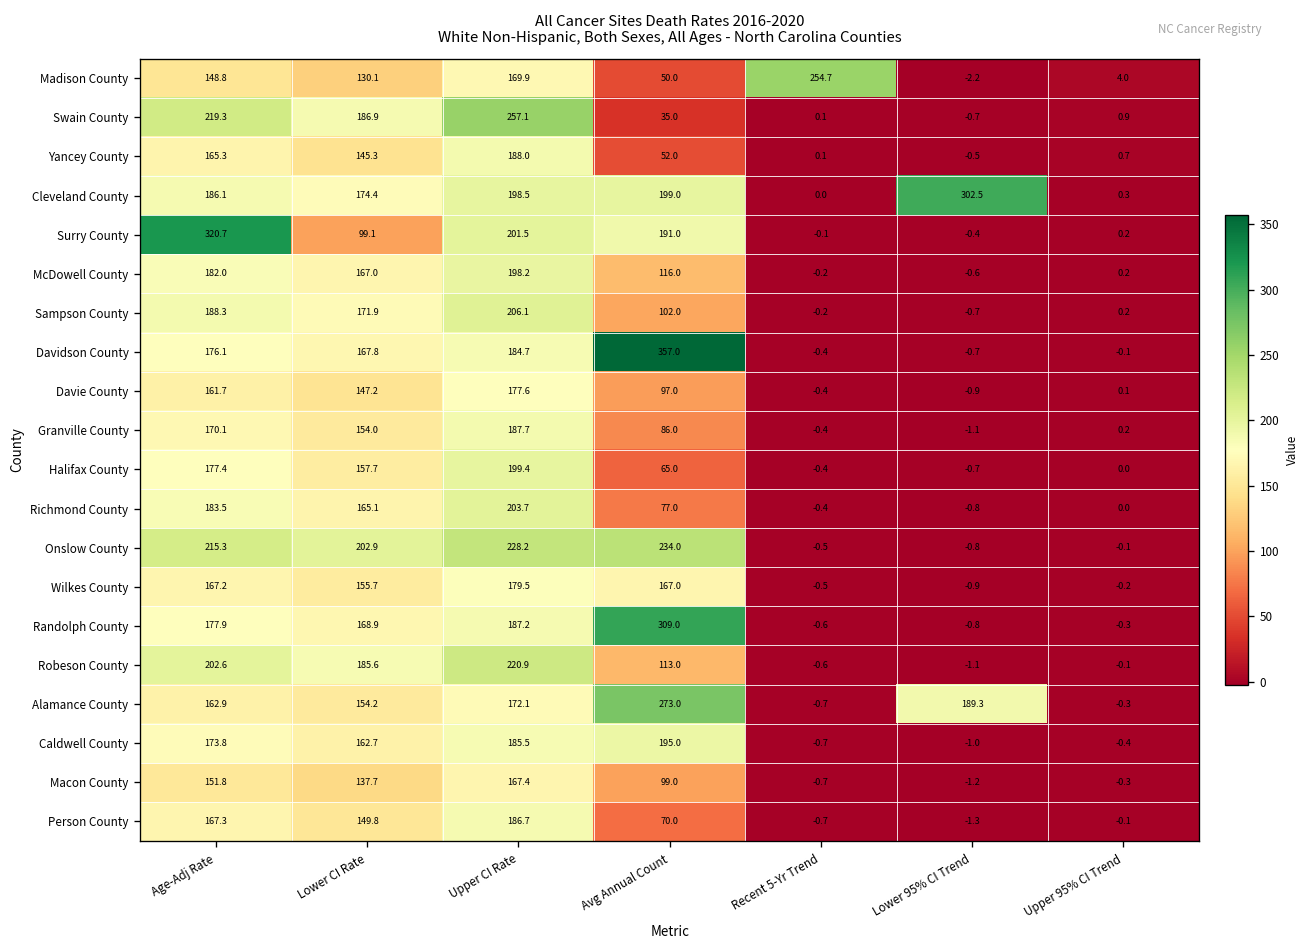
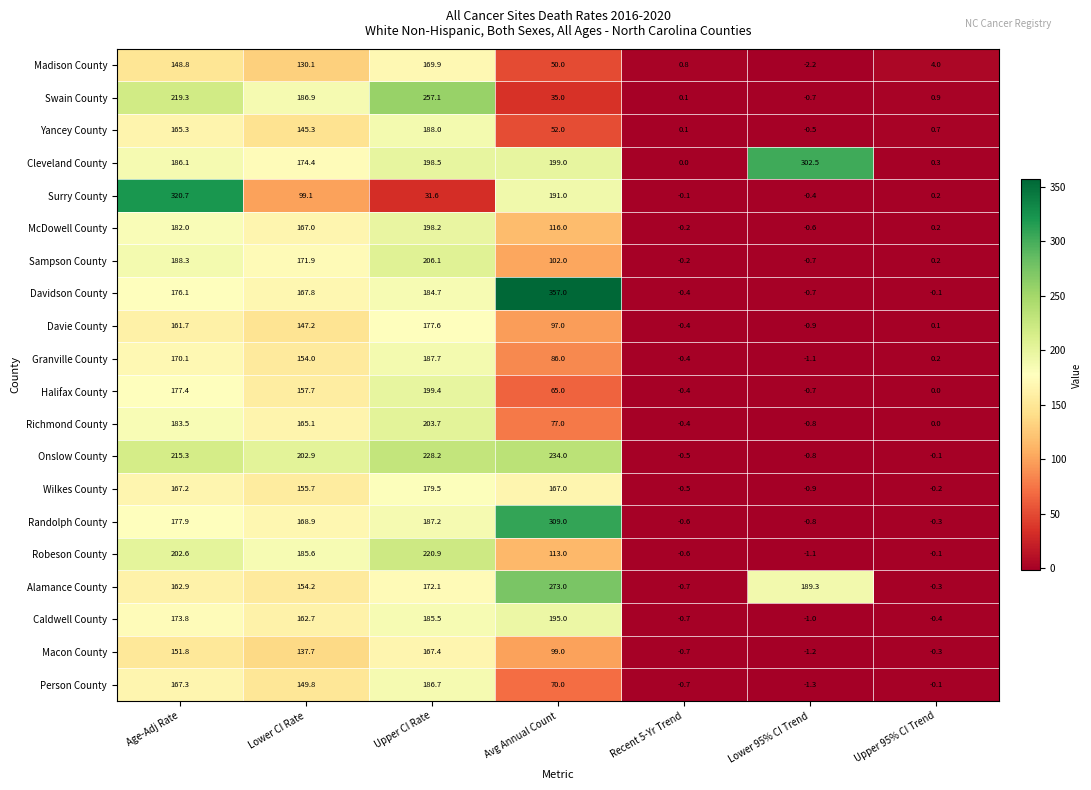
  {
    "Madison County": {
      "Age-Adj Rate": 148.8,
      "Lower CI Rate": 130.1,
      "Upper CI Rate": 169.9,
      "Avg Annual Count": 50.0,
-     "Recent 5-Yr Trend": 254.7,
+     "Recent 5-Yr Trend": 0.8,
      "Lower 95% CI Trend": -2.2,
      "Upper 95% CI Trend": 4.0
    },
    "Swain County": {
      "Age-Adj Rate": 219.3,
      "Lower CI Rate": 186.9,
      "Upper CI Rate": 257.1,
      "Avg Annual Count": 35.0,
      "Recent 5-Yr Trend": 0.1,
      "Lower 95% CI Trend": -0.7,
      "Upper 95% CI Trend": 0.9
    },
    "Yancey County": {
      "Age-Adj Rate": 165.3,
      "Lower CI Rate": 145.3,
      "Upper CI Rate": 188.0,
      "Avg Annual Count": 52.0,
      "Recent 5-Yr Trend": 0.1,
      "Lower 95% CI Trend": -0.5,
      "Upper 95% CI Trend": 0.7
    },
    "Cleveland County": {
      "Age-Adj Rate": 186.1,
      "Lower CI Rate": 174.4,
      "Upper CI Rate": 198.5,
      "Avg Annual Count": 199.0,
      "Recent 5-Yr Trend": 0.0,
      "Lower 95% CI Trend": 302.5,
      "Upper 95% CI Trend": 0.3
    },
    "Surry County": {
      "Age-Adj Rate": 320.7,
      "Lower CI Rate": 99.1,
-     "Upper CI Rate": 201.5,
+     "Upper CI Rate": 31.6,
      "Avg Annual Count": 191.0,
      "Recent 5-Yr Trend": -0.1,
      "Lower 95% CI Trend": -0.4,
      "Upper 95% CI Trend": 0.2
    },
    "McDowell County": {
      "Age-Adj Rate": 182.0,
      "Lower CI Rate": 167.0,
      "Upper CI Rate": 198.2,
      "Avg Annual Count": 116.0,
      "Recent 5-Yr Trend": -0.2,
      "Lower 95% CI Trend": -0.6,
      "Upper 95% CI Trend": 0.2
    },
    "Sampson County": {
      "Age-Adj Rate": 188.3,
      "Lower CI Rate": 171.9,
      "Upper CI Rate": 206.1,
      "Avg Annual Count": 102.0,
      "Recent 5-Yr Trend": -0.2,
      "Lower 95% CI Trend": -0.7,
      "Upper 95% CI Trend": 0.2
    },
    "Davidson County": {
      "Age-Adj Rate": 176.1,
      "Lower CI Rate": 167.8,
      "Upper CI Rate": 184.7,
      "Avg Annual Count": 357.0,
      "Recent 5-Yr Trend": -0.4,
      "Lower 95% CI Trend": -0.7,
      "Upper 95% CI Trend": -0.1
    },
    "Davie County": {
      "Age-Adj Rate": 161.7,
      "Lower CI Rate": 147.2,
      "Upper CI Rate": 177.6,
      "Avg Annual Count": 97.0,
      "Recent 5-Yr Trend": -0.4,
      "Lower 95% CI Trend": -0.9,
      "Upper 95% CI Trend": 0.1
    },
    "Granville County": {
      "Age-Adj Rate": 170.1,
      "Lower CI Rate": 154.0,
      "Upper CI Rate": 187.7,
      "Avg Annual Count": 86.0,
      "Recent 5-Yr Trend": -0.4,
      "Lower 95% CI Trend": -1.1,
      "Upper 95% CI Trend": 0.2
    },
    "Halifax County": {
      "Age-Adj Rate": 177.4,
      "Lower CI Rate": 157.7,
      "Upper CI Rate": 199.4,
      "Avg Annual Count": 65.0,
      "Recent 5-Yr Trend": -0.4,
      "Lower 95% CI Trend": -0.7,
      "Upper 95% CI Trend": 0.0
    },
    "Richmond County": {
      "Age-Adj Rate": 183.5,
      "Lower CI Rate": 165.1,
      "Upper CI Rate": 203.7,
      "Avg Annual Count": 77.0,
      "Recent 5-Yr Trend": -0.4,
      "Lower 95% CI Trend": -0.8,
      "Upper 95% CI Trend": 0.0
    },
    "Onslow County": {
      "Age-Adj Rate": 215.3,
      "Lower CI Rate": 202.9,
      "Upper CI Rate": 228.2,
      "Avg Annual Count": 234.0,
      "Recent 5-Yr Trend": -0.5,
      "Lower 95% CI Trend": -0.8,
      "Upper 95% CI Trend": -0.1
    },
    "Wilkes County": {
      "Age-Adj Rate": 167.2,
      "Lower CI Rate": 155.7,
      "Upper CI Rate": 179.5,
      "Avg Annual Count": 167.0,
      "Recent 5-Yr Trend": -0.5,
      "Lower 95% CI Trend": -0.9,
      "Upper 95% CI Trend": -0.2
    },
    "Randolph County": {
      "Age-Adj Rate": 177.9,
      "Lower CI Rate": 168.9,
      "Upper CI Rate": 187.2,
      "Avg Annual Count": 309.0,
      "Recent 5-Yr Trend": -0.6,
      "Lower 95% CI Trend": -0.8,
      "Upper 95% CI Trend": -0.3
    },
    "Robeson County": {
      "Age-Adj Rate": 202.6,
      "Lower CI Rate": 185.6,
      "Upper CI Rate": 220.9,
      "Avg Annual Count": 113.0,
      "Recent 5-Yr Trend": -0.6,
      "Lower 95% CI Trend": -1.1,
      "Upper 95% CI Trend": -0.1
    },
    "Alamance County": {
      "Age-Adj Rate": 162.9,
      "Lower CI Rate": 154.2,
      "Upper CI Rate": 172.1,
      "Avg Annual Count": 273.0,
      "Recent 5-Yr Trend": -0.7,
      "Lower 95% CI Trend": 189.3,
      "Upper 95% CI Trend": -0.3
    },
    "Caldwell County": {
      "Age-Adj Rate": 173.8,
      "Lower CI Rate": 162.7,
      "Upper CI Rate": 185.5,
      "Avg Annual Count": 195.0,
      "Recent 5-Yr Trend": -0.7,
      "Lower 95% CI Trend": -1.0,
      "Upper 95% CI Trend": -0.4
    },
    "Macon County": {
      "Age-Adj Rate": 151.8,
      "Lower CI Rate": 137.7,
      "Upper CI Rate": 167.4,
      "Avg Annual Count": 99.0,
      "Recent 5-Yr Trend": -0.7,
      "Lower 95% CI Trend": -1.2,
      "Upper 95% CI Trend": -0.3
    },
    "Person County": {
      "Age-Adj Rate": 167.3,
      "Lower CI Rate": 149.8,
      "Upper CI Rate": 186.7,
      "Avg Annual Count": 70.0,
      "Recent 5-Yr Trend": -0.7,
      "Lower 95% CI Trend": -1.3,
      "Upper 95% CI Trend": -0.1
    }
  }
